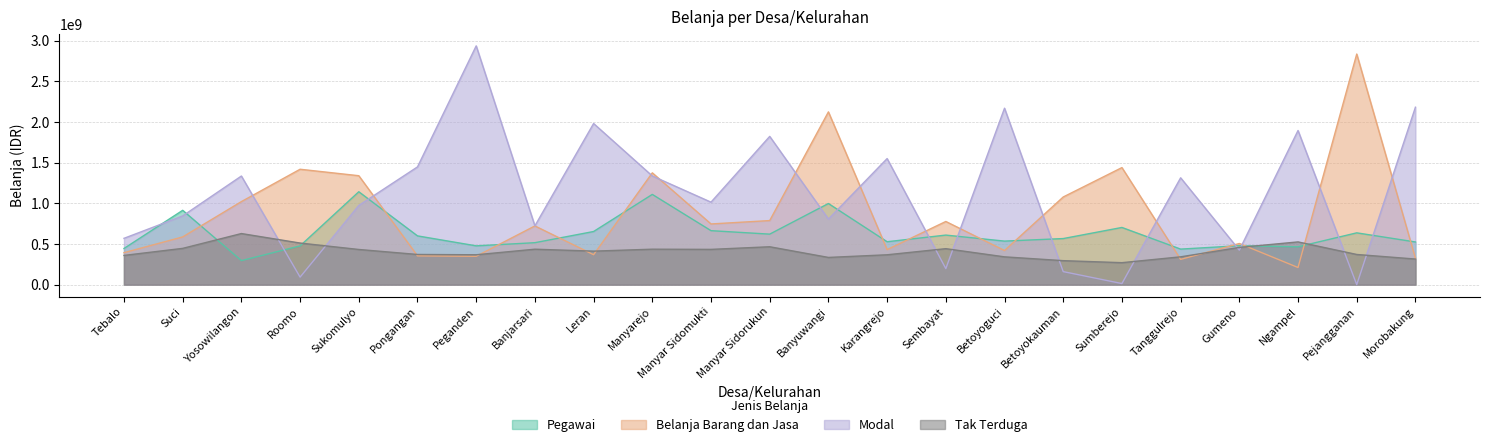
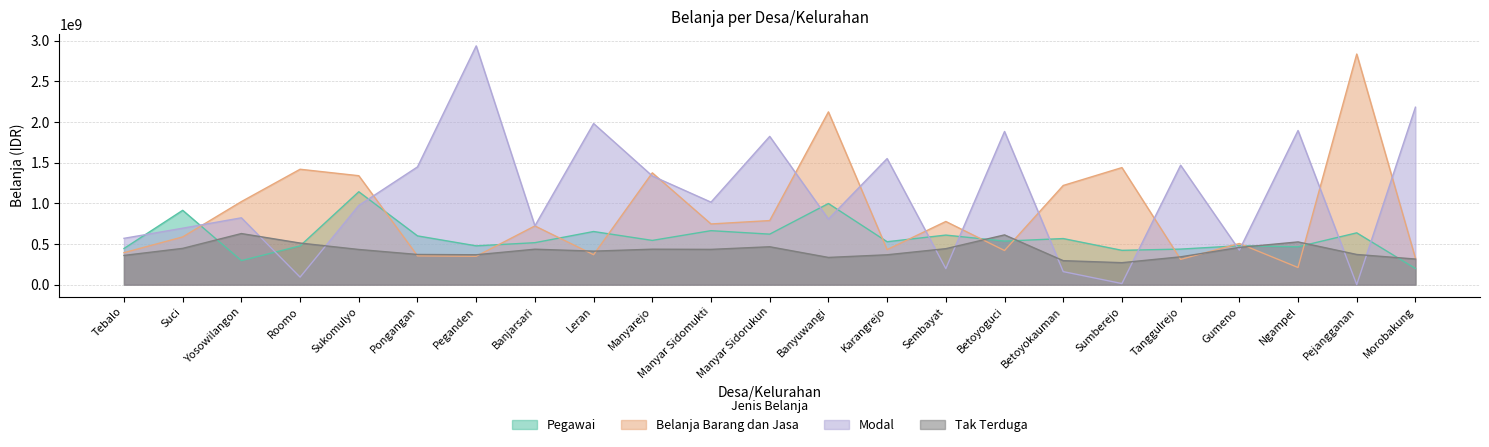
  {
    "Pegawai": {
      "Tebalo": 400000000,
      "Suci": 900000000,
      "Yosowilangon": 300000000,
      "Roomo": 500000000,
      "Sukomulyo": 1100000000,
      "Pongangan": 600000000,
      "Peganden": 500000000,
      "Banjarsari": 500000000,
      "Leran": 700000000,
-     "Manyarejo": 1100000000,
+     "Manyarejo": 500000000,
      "Manyar Sidomukti": 700000000,
      "Manyar Sidorukun": 600000000,
      "Banyuwangi": 1000000000,
      "Karangrejo": 500000000,
      "Sembayat": 600000000,
      "Betoyoguci": 500000000,
      "Betoyokauman": 600000000,
-     "Sumberejo": 700000000,
+     "Sumberejo": 400000000,
      "Tanggulrejo": 400000000,
      "Ngampel": 500000000,
      "Pejangganan": 600000000,
-     "Morobakung": 500000000
+     "Morobakung": 200000000
    },
    "Belanja Barang dan Jasa": {
      "Tebalo": 400000000,
      "Suci": 600000000,
      "Yosowilangon": 1000000000,
      "Roomo": 1400000000,
      "Sukomulyo": 1300000000,
      "Leran": 400000000,
      "Manyarejo": 1400000000,
      "Manyar Sidomukti": 700000000,
      "Manyar Sidorukun": 800000000,
      "Banyuwangi": 2100000000,
      "Karangrejo": 400000000,
      "Sembayat": 800000000,
      "Betoyoguci": 400000000,
-     "Betoyokauman": 1100000000,
+     "Betoyokauman": 1200000000,
      "Sumberejo": 1400000000,
      "Tanggulrejo": 300000000,
      "Ngampel": 200000000,
      "Pejangganan": 2800000000
    },
    "Modal": {
      "Tebalo": 600000000,
-     "Suci": 800000000,
-     "Yosowilangon": 1300000000,
+     "Suci": 700000000,
+     "Yosowilangon": 800000000,
      "Roomo": 100000000,
      "Sukomulyo": 1000000000,
      "Pongangan": 1400000000,
      "Peganden": 2900000000,
      "Leran": 2000000000,
      "Manyarejo": 1300000000,
      "Manyar Sidomukti": 1000000000,
      "Manyar Sidorukun": 1800000000,
      "Banyuwangi": 800000000,
      "Karangrejo": 1500000000,
      "Sembayat": 200000000,
-     "Betoyoguci": 2200000000,
+     "Betoyoguci": 1900000000,
      "Betoyokauman": 200000000,
      "Sumberejo": 0,
-     "Tanggulrejo": 1300000000,
+     "Tanggulrejo": 1500000000,
      "Gumeno": 400000000,
      "Ngampel": 1900000000,
      "Pejangganan": 0,
      "Morobakung": 2200000000
    },
    "Tak Terduga": {
      "Tebalo": 400000000,
      "Suci": 400000000,
      "Yosowilangon": 600000000,
      "Roomo": 500000000,
      "Sukomulyo": 400000000,
      "Banjarsari": 400000000,
      "Leran": 400000000,
      "Manyarejo": 400000000,
      "Manyar Sidomukti": 400000000,
      "Manyar Sidorukun": 500000000,
      "Banyuwangi": 300000000,
      "Karangrejo": 400000000,
      "Sembayat": 400000000,
-     "Betoyoguci": 300000000,
+     "Betoyoguci": 600000000,
      "Betoyokauman": 300000000,
      "Sumberejo": 300000000,
      "Tanggulrejo": 300000000,
      "Ngampel": 500000000,
      "Pejangganan": 400000000
    }
  }
